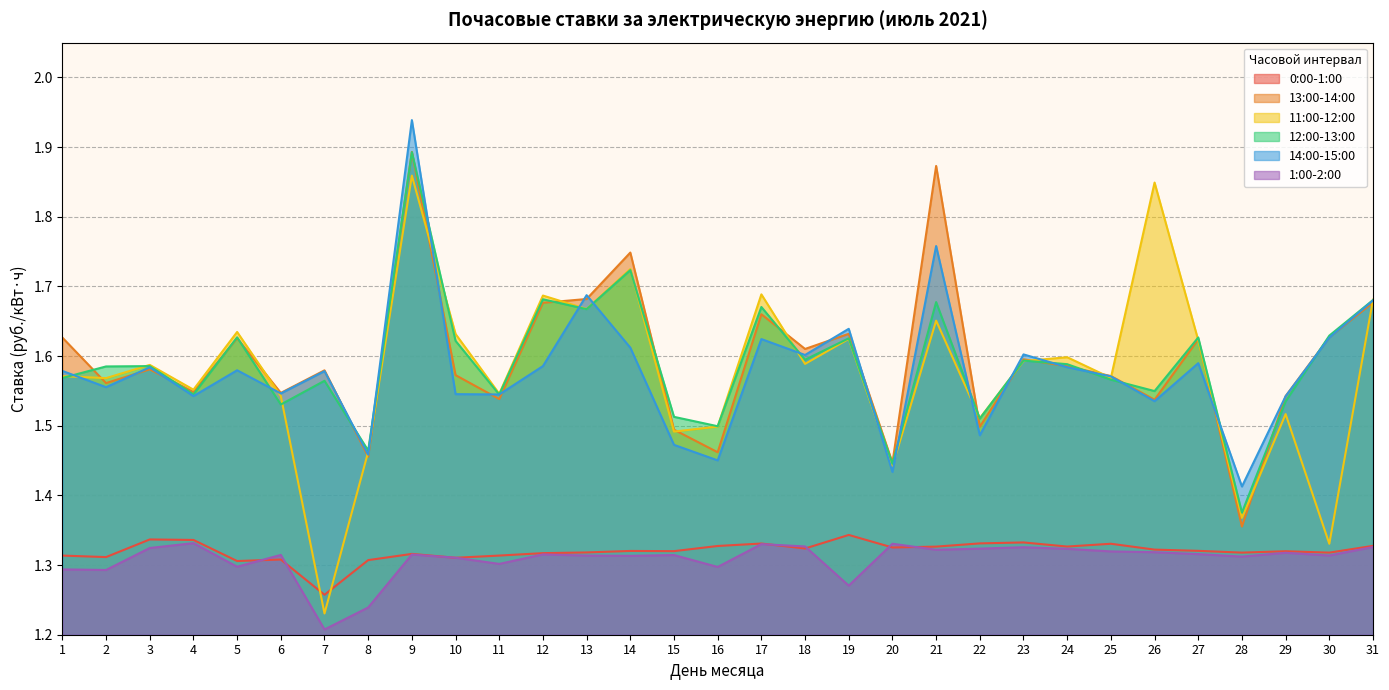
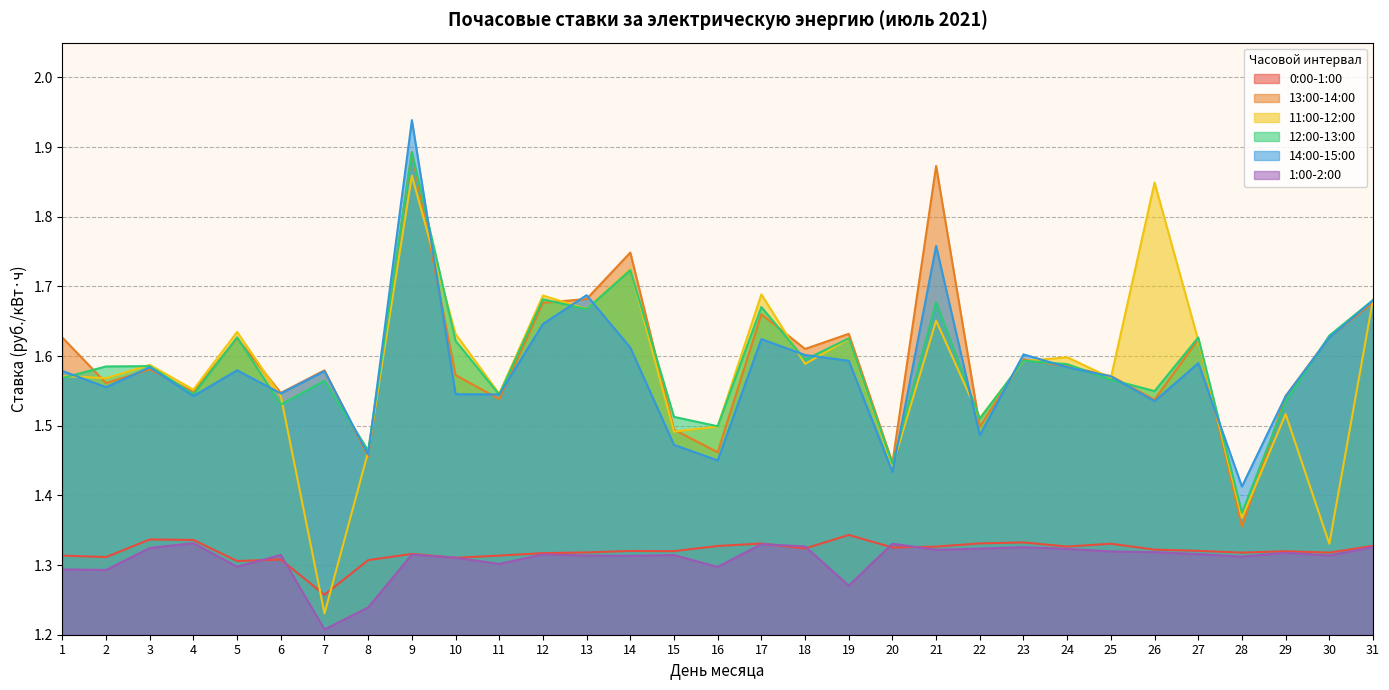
  {
    "11:00-12:00": {
      "2": 1.57,
      "5": 1.63,
      "7": 1.23,
      "9": 1.86,
      "10": 1.63,
      "12": 1.69,
      "17": 1.69,
      "18": 1.59,
      "21": 1.65,
      "24": 1.60,
      "26": 1.85,
      "28": 1.37,
      "29": 1.52,
      "30": 1.33
    },
    "12:00-13:00": {
      "2": 1.59,
      "6": 1.53,
      "7": 1.56,
      "10": 1.62,
      "12": 1.68,
      "15": 1.51,
      "17": 1.67,
      "18": 1.59,
      "21": 1.68,
      "26": 1.55,
      "28": 1.38,
      "29": 1.53
    },
    "14:00-15:00": {
      "1": 1.58,
      "2": 1.56,
      "5": 1.58,
      "9": 1.94,
      "10": 1.55,
-     "12": 1.59,
+     "12": 1.65,
      "13": 1.69,
      "14": 1.61,
      "15": 1.47,
      "16": 1.45,
      "17": 1.62,
      "18": 1.60,
-     "19": 1.64,
+     "19": 1.59,
      "20": 1.43,
      "21": 1.76,
      "22": 1.49,
      "23": 1.60,
      "27": 1.59,
      "28": 1.41
    },
    "1:00-2:00": {
      "1": 1.29,
      "2": 1.29,
      "3": 1.32,
      "4": 1.33,
      "5": 1.30,
      "6": 1.31,
      "7": 1.21,
      "8": 1.24,
      "11": 1.30,
      "13": 1.31,
      "14": 1.31,
      "15": 1.31,
      "16": 1.30,
      "19": 1.27,
      "20": 1.33,
      "21": 1.32,
      "22": 1.32,
      "23": 1.33,
      "25": 1.32,
      "26": 1.32,
      "27": 1.32,
      "28": 1.31,
      "30": 1.31
    }
  }
